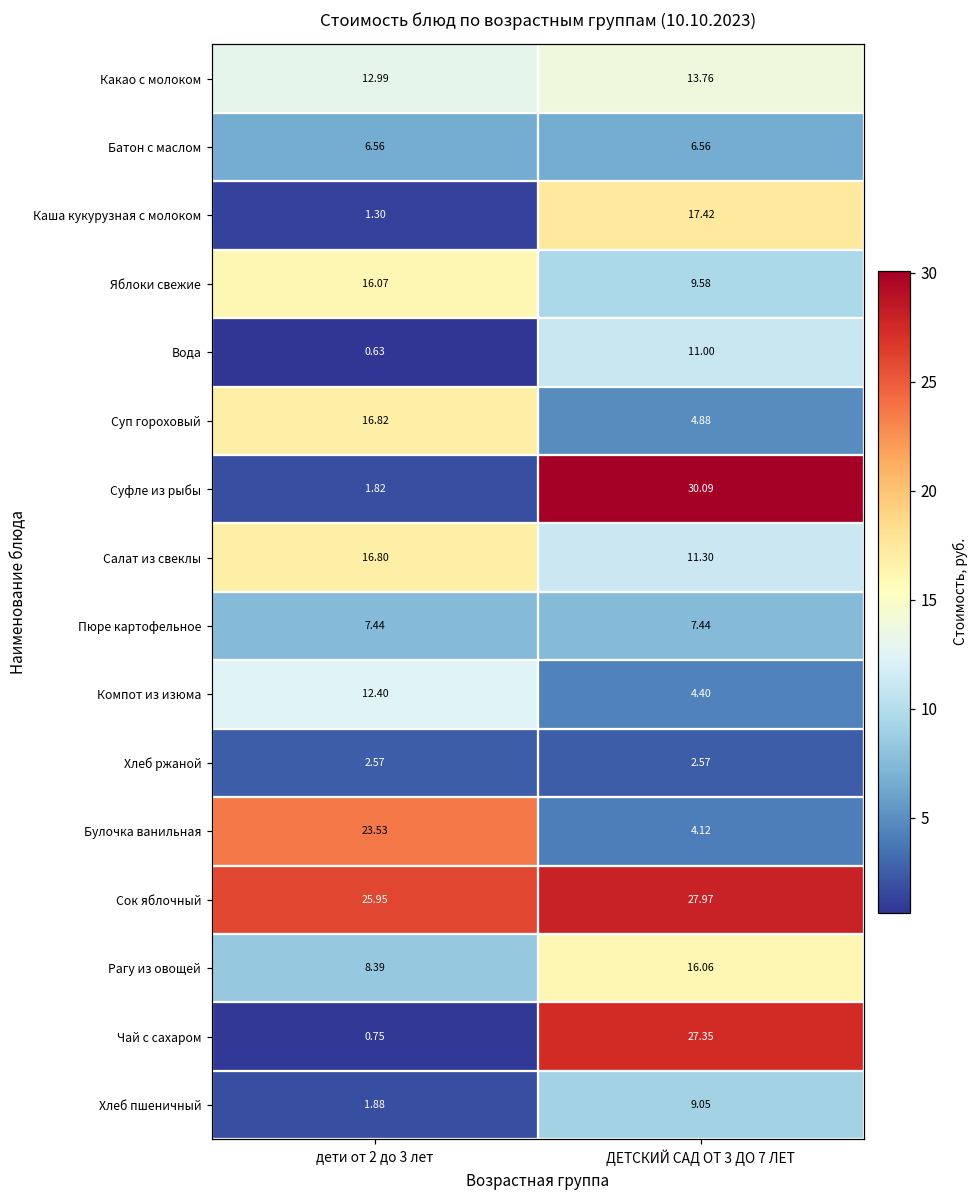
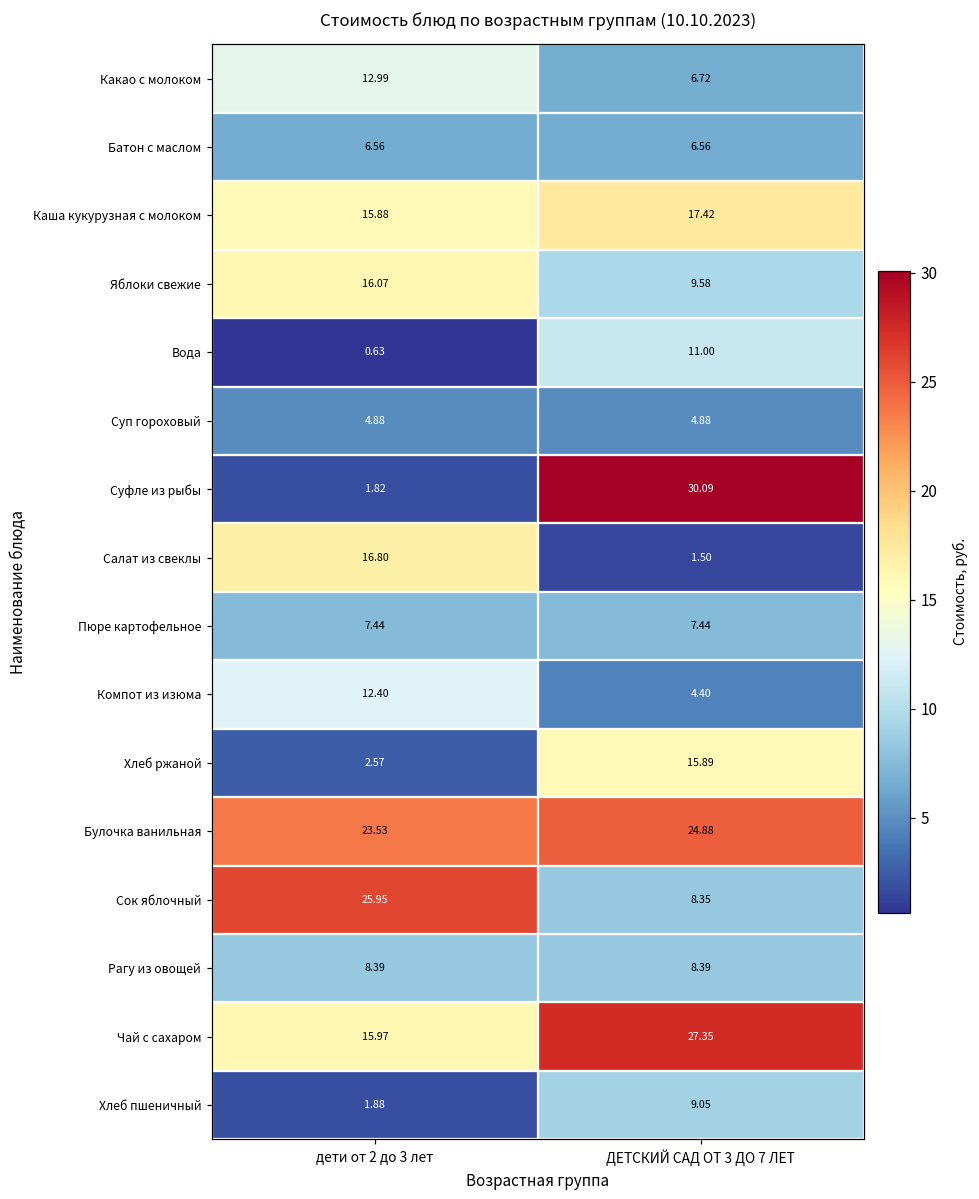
  {
    "Какао с молоком": {
      "дети от 2 до 3 лет": 12.99,
-     "ДЕТСКИЙ САД ОТ 3 ДО 7 ЛЕТ": 13.76
+     "ДЕТСКИЙ САД ОТ 3 ДО 7 ЛЕТ": 6.72
    },
    "Батон с маслом": {
      "дети от 2 до 3 лет": 6.56,
      "ДЕТСКИЙ САД ОТ 3 ДО 7 ЛЕТ": 6.56
    },
    "Каша кукурузная с молоком": {
-     "дети от 2 до 3 лет": 1.30,
+     "дети от 2 до 3 лет": 15.88,
      "ДЕТСКИЙ САД ОТ 3 ДО 7 ЛЕТ": 17.42
    },
    "Яблоки свежие": {
      "дети от 2 до 3 лет": 16.07,
      "ДЕТСКИЙ САД ОТ 3 ДО 7 ЛЕТ": 9.58
    },
    "Вода": {
      "дети от 2 до 3 лет": 0.63,
      "ДЕТСКИЙ САД ОТ 3 ДО 7 ЛЕТ": 11.00
    },
    "Суп гороховый": {
-     "дети от 2 до 3 лет": 16.82,
+     "дети от 2 до 3 лет": 4.88,
      "ДЕТСКИЙ САД ОТ 3 ДО 7 ЛЕТ": 4.88
    },
    "Суфле из рыбы": {
      "дети от 2 до 3 лет": 1.82,
      "ДЕТСКИЙ САД ОТ 3 ДО 7 ЛЕТ": 30.09
    },
    "Салат из свеклы": {
      "дети от 2 до 3 лет": 16.80,
-     "ДЕТСКИЙ САД ОТ 3 ДО 7 ЛЕТ": 11.30
+     "ДЕТСКИЙ САД ОТ 3 ДО 7 ЛЕТ": 1.50
    },
    "Пюре картофельное": {
      "дети от 2 до 3 лет": 7.44,
      "ДЕТСКИЙ САД ОТ 3 ДО 7 ЛЕТ": 7.44
    },
    "Компот из изюма": {
      "дети от 2 до 3 лет": 12.40,
      "ДЕТСКИЙ САД ОТ 3 ДО 7 ЛЕТ": 4.40
    },
    "Хлеб ржаной": {
      "дети от 2 до 3 лет": 2.57,
-     "ДЕТСКИЙ САД ОТ 3 ДО 7 ЛЕТ": 2.57
+     "ДЕТСКИЙ САД ОТ 3 ДО 7 ЛЕТ": 15.89
    },
    "Булочка ванильная": {
      "дети от 2 до 3 лет": 23.53,
-     "ДЕТСКИЙ САД ОТ 3 ДО 7 ЛЕТ": 4.12
+     "ДЕТСКИЙ САД ОТ 3 ДО 7 ЛЕТ": 24.88
    },
    "Сок яблочный": {
      "дети от 2 до 3 лет": 25.95,
-     "ДЕТСКИЙ САД ОТ 3 ДО 7 ЛЕТ": 27.97
+     "ДЕТСКИЙ САД ОТ 3 ДО 7 ЛЕТ": 8.35
    },
    "Рагу из овощей": {
      "дети от 2 до 3 лет": 8.39,
-     "ДЕТСКИЙ САД ОТ 3 ДО 7 ЛЕТ": 16.06
+     "ДЕТСКИЙ САД ОТ 3 ДО 7 ЛЕТ": 8.39
    },
    "Чай с сахаром": {
-     "дети от 2 до 3 лет": 0.75,
+     "дети от 2 до 3 лет": 15.97,
      "ДЕТСКИЙ САД ОТ 3 ДО 7 ЛЕТ": 27.35
    },
    "Хлеб пшеничный": {
      "дети от 2 до 3 лет": 1.88,
      "ДЕТСКИЙ САД ОТ 3 ДО 7 ЛЕТ": 9.05
    }
  }
